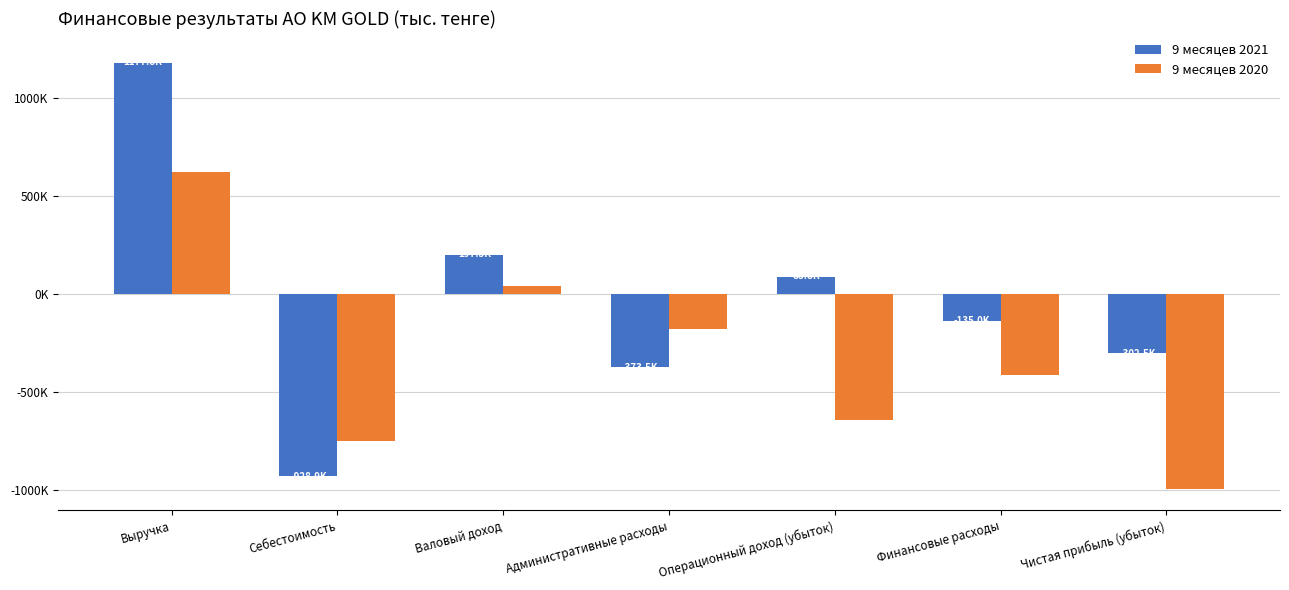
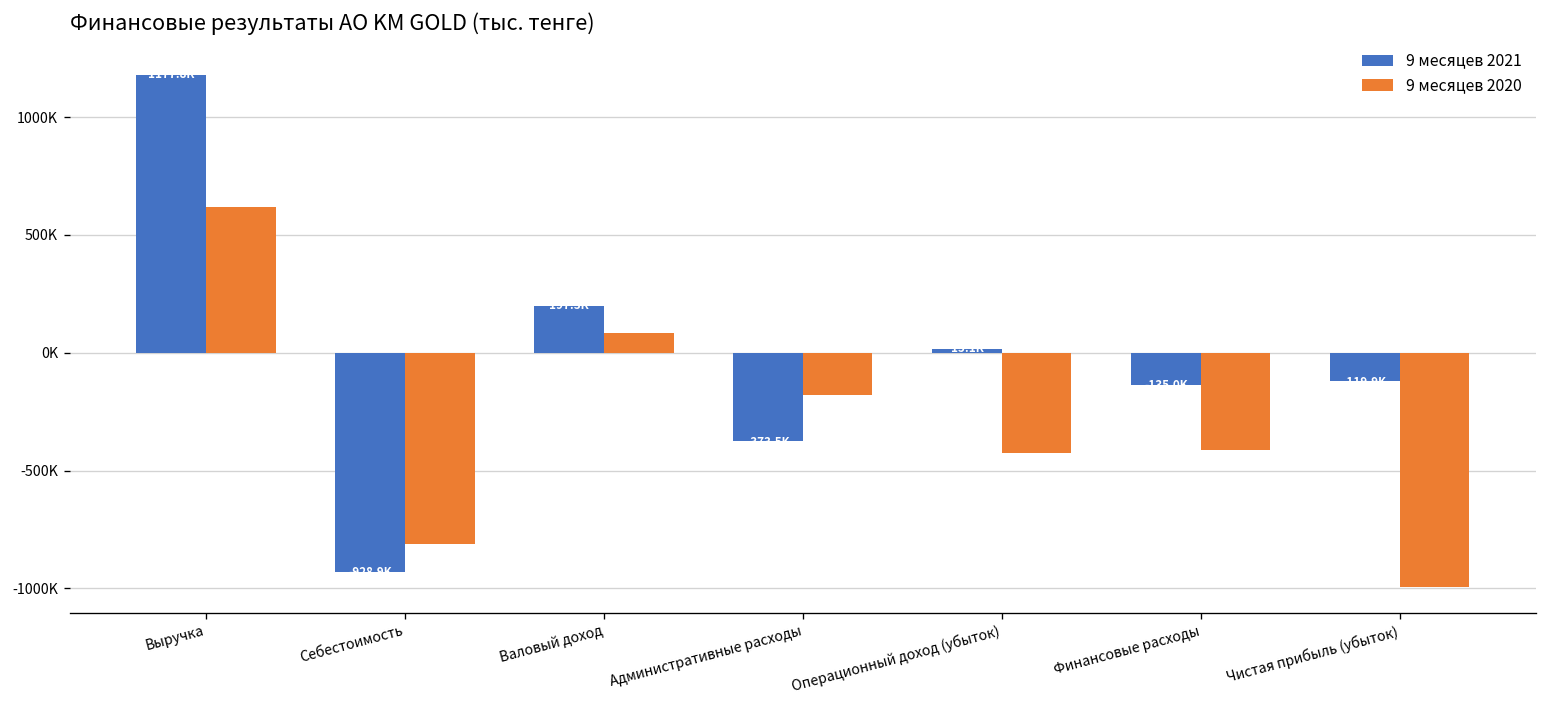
  {
    "9 месяцев 2021": {
      "Выручка": 1180000,
      "Себестоимость": -930000,
      "Валовый доход": 200000,
      "Административные расходы": -370000,
-     "Операционный доход (убыток)": 90000,
+     "Операционный доход (убыток)": 20000,
      "Финансовые расходы": -140000,
-     "Чистая прибыль (убыток)": -300000
+     "Чистая прибыль (убыток)": -120000
    },
    "9 месяцев 2020": {
      "Выручка": 620000,
-     "Себестоимость": -750000,
-     "Валовый доход": 40000,
+     "Себестоимость": -810000,
+     "Валовый доход": 80000,
      "Административные расходы": -180000,
-     "Операционный доход (убыток)": -640000,
+     "Операционный доход (убыток)": -420000,
      "Финансовые расходы": -410000,
      "Чистая прибыль (убыток)": -990000
    }
  }
